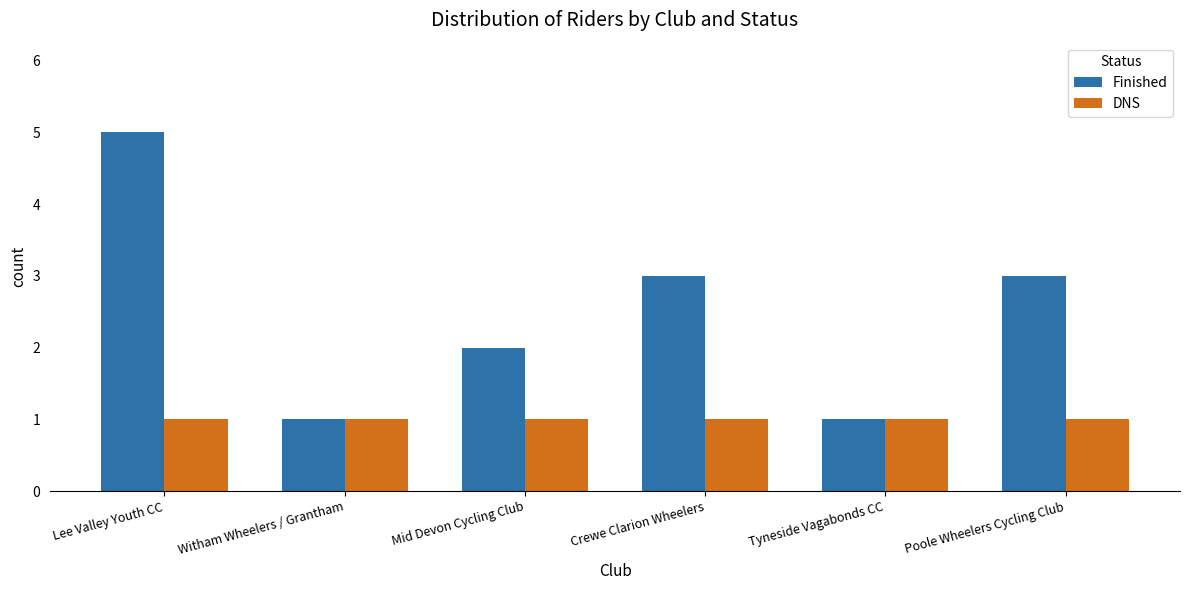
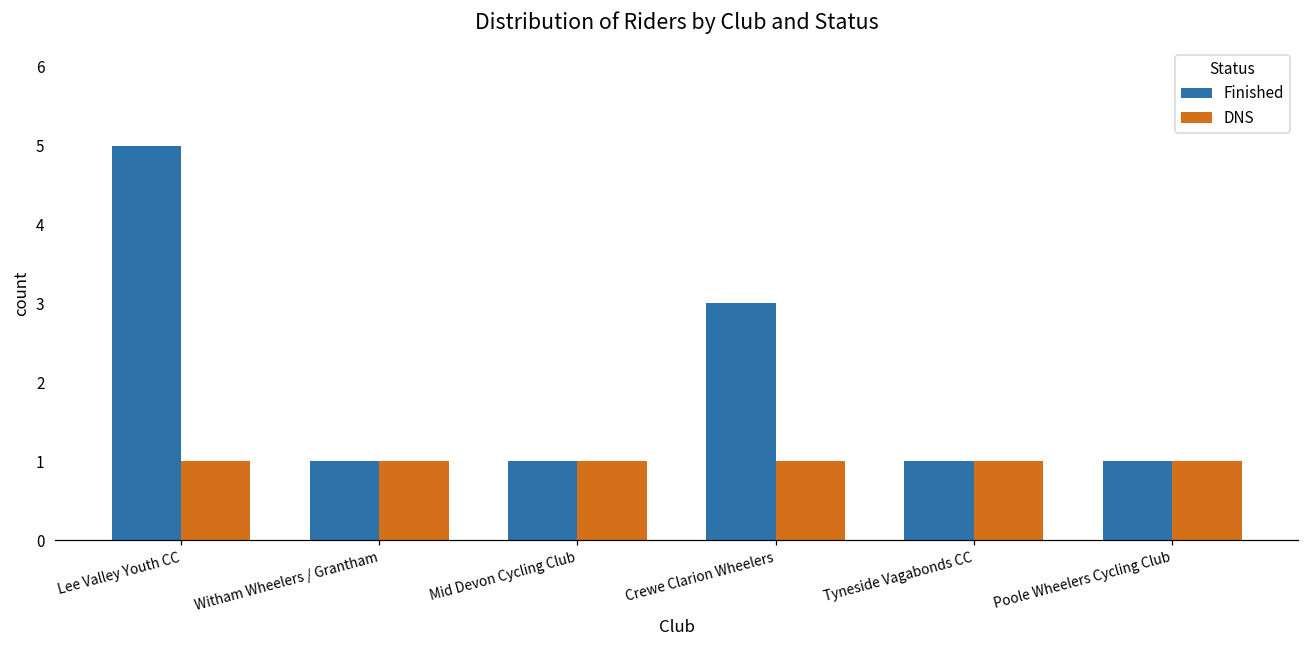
  {
    "Finished": {
      "Lee Valley Youth CC": 5,
      "Witham Wheelers / Grantham": 1,
-     "Mid Devon Cycling Club": 2,
+     "Mid Devon Cycling Club": 1,
      "Crewe Clarion Wheelers": 3,
      "Tyneside Vagabonds CC": 1,
-     "Poole Wheelers Cycling Club": 3
+     "Poole Wheelers Cycling Club": 1
    },
    "DNS": {
      "Lee Valley Youth CC": 1,
      "Witham Wheelers / Grantham": 1,
      "Mid Devon Cycling Club": 1,
      "Crewe Clarion Wheelers": 1,
      "Tyneside Vagabonds CC": 1,
      "Poole Wheelers Cycling Club": 1
    }
  }
